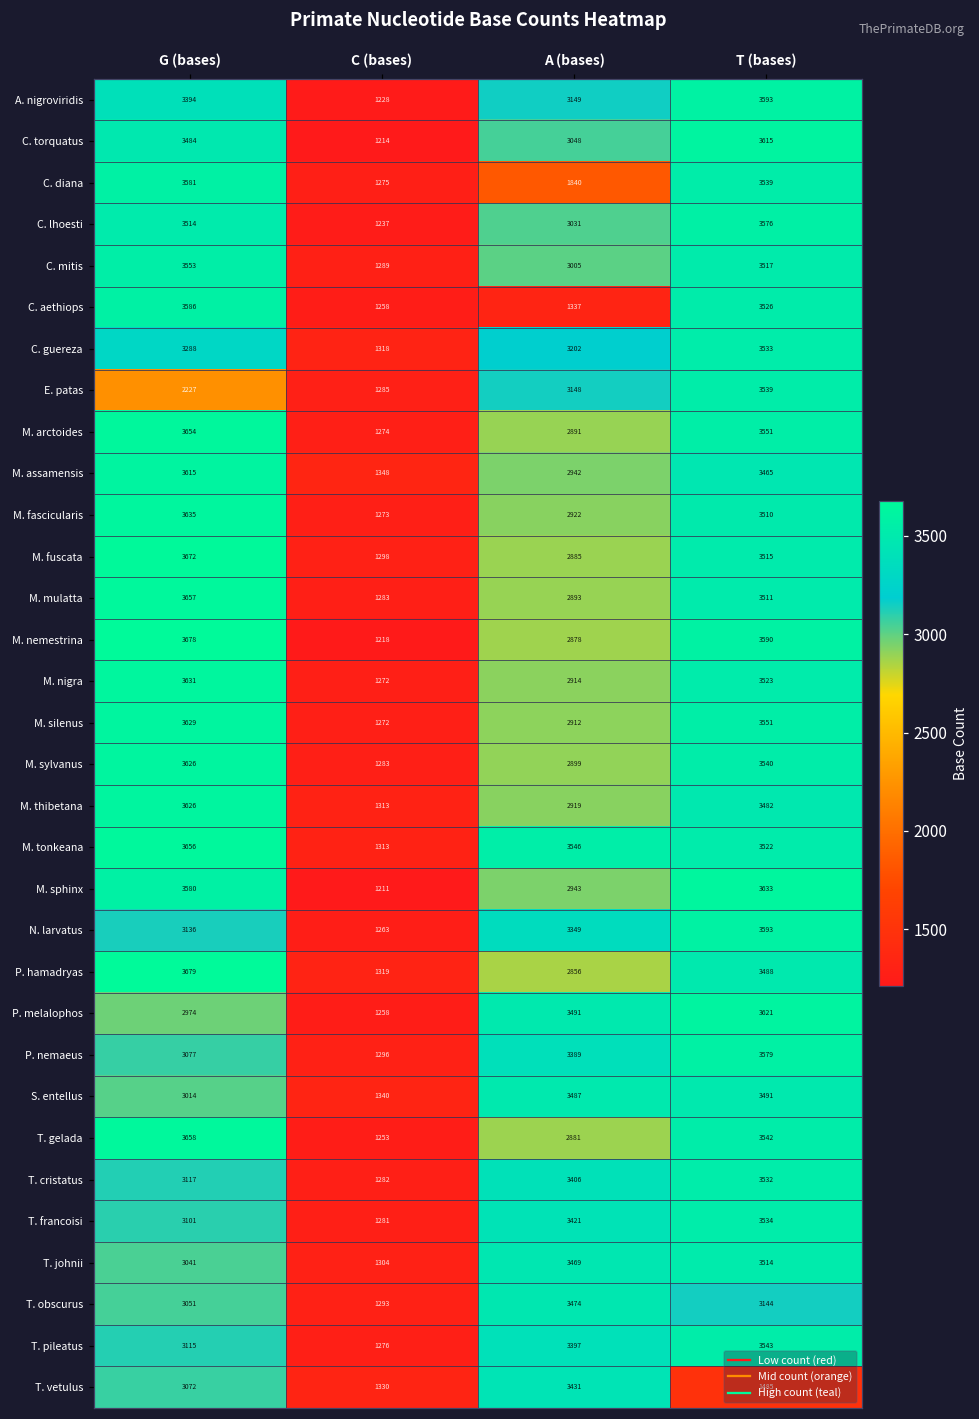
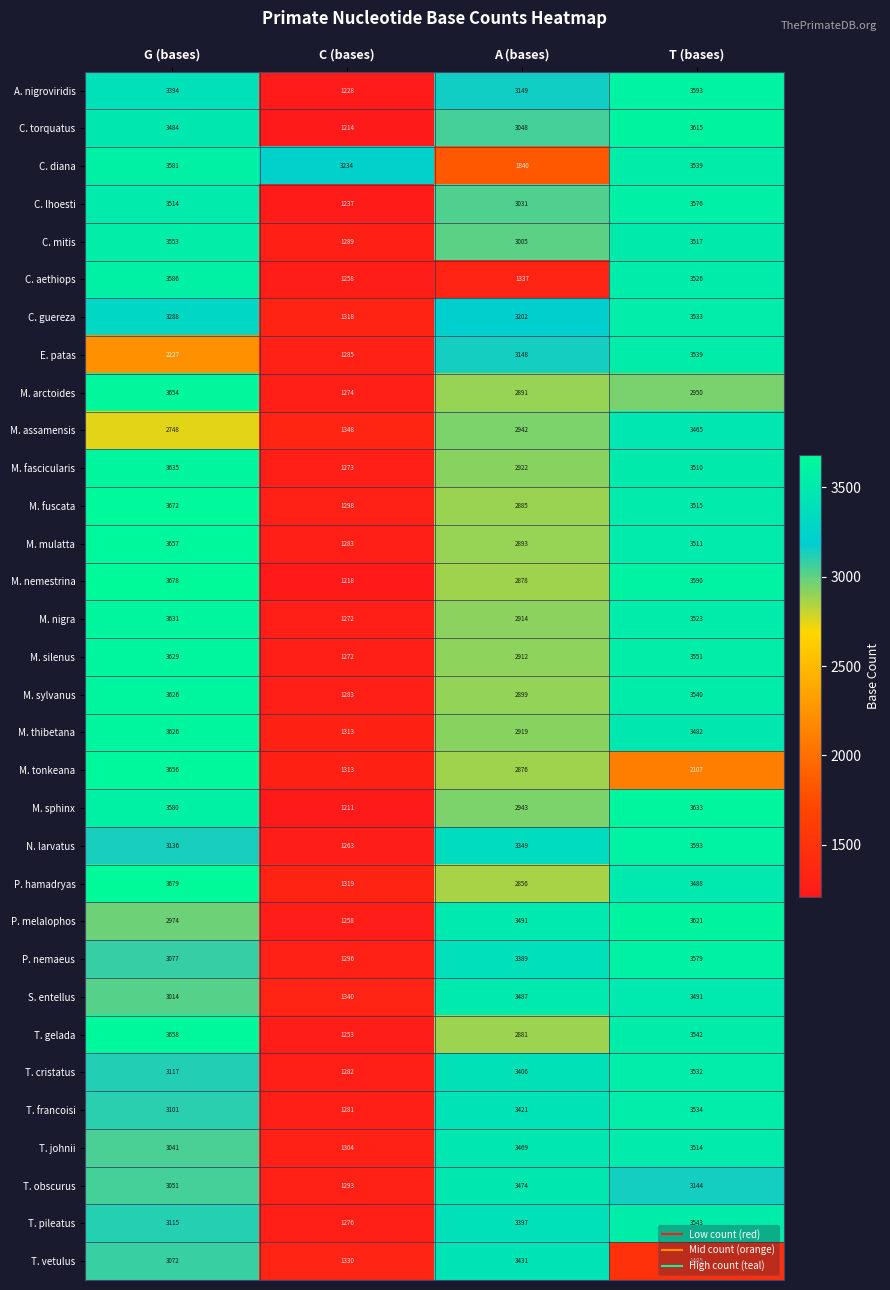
  {
    "A. nigroviridis": {
      "G (bases)": 3394,
      "C (bases)": 1228,
      "A (bases)": 3149,
      "T (bases)": 3593
    },
    "C. torquatus": {
      "G (bases)": 3484,
      "C (bases)": 1214,
      "A (bases)": 3048,
      "T (bases)": 3615
    },
    "C. diana": {
      "G (bases)": 3581,
-     "C (bases)": 1275,
+     "C (bases)": 3234,
      "A (bases)": 1840,
      "T (bases)": 3539
    },
    "C. lhoesti": {
      "G (bases)": 3514,
      "C (bases)": 1237,
      "A (bases)": 3031,
      "T (bases)": 3576
    },
    "C. mitis": {
      "G (bases)": 3553,
      "C (bases)": 1289,
      "A (bases)": 3005,
      "T (bases)": 3517
    },
    "C. aethiops": {
      "G (bases)": 3586,
      "C (bases)": 1258,
      "A (bases)": 1337,
      "T (bases)": 3526
    },
    "C. guereza": {
      "G (bases)": 3288,
      "C (bases)": 1318,
      "A (bases)": 3202,
      "T (bases)": 3533
    },
    "E. patas": {
      "G (bases)": 2227,
      "C (bases)": 1285,
      "A (bases)": 3148,
      "T (bases)": 3539
    },
    "M. arctoides": {
      "G (bases)": 3654,
      "C (bases)": 1274,
      "A (bases)": 2891,
-     "T (bases)": 3551
+     "T (bases)": 2950
    },
    "M. assamensis": {
-     "G (bases)": 3615,
+     "G (bases)": 2748,
      "C (bases)": 1348,
      "A (bases)": 2942,
      "T (bases)": 3465
    },
    "M. fascicularis": {
      "G (bases)": 3635,
      "C (bases)": 1273,
      "A (bases)": 2922,
      "T (bases)": 3510
    },
    "M. fuscata": {
      "G (bases)": 3672,
      "C (bases)": 1298,
      "A (bases)": 2885,
      "T (bases)": 3515
    },
    "M. mulatta": {
      "G (bases)": 3657,
      "C (bases)": 1283,
      "A (bases)": 2893,
      "T (bases)": 3511
    },
    "M. nemestrina": {
      "G (bases)": 3678,
      "C (bases)": 1218,
      "A (bases)": 2878,
      "T (bases)": 3590
    },
    "M. nigra": {
      "G (bases)": 3631,
      "C (bases)": 1272,
      "A (bases)": 2914,
      "T (bases)": 3523
    },
    "M. silenus": {
      "G (bases)": 3629,
      "C (bases)": 1272,
      "A (bases)": 2912,
      "T (bases)": 3551
    },
    "M. sylvanus": {
      "G (bases)": 3626,
      "C (bases)": 1283,
      "A (bases)": 2899,
      "T (bases)": 3540
    },
    "M. thibetana": {
      "G (bases)": 3626,
      "C (bases)": 1313,
      "A (bases)": 2919,
      "T (bases)": 3482
    },
    "M. tonkeana": {
      "G (bases)": 3656,
      "C (bases)": 1313,
-     "A (bases)": 3546,
-     "T (bases)": 3522
+     "A (bases)": 2876,
+     "T (bases)": 2107
    },
    "M. sphinx": {
      "G (bases)": 3580,
      "C (bases)": 1211,
      "A (bases)": 2943,
      "T (bases)": 3633
    },
    "N. larvatus": {
      "G (bases)": 3136,
      "C (bases)": 1263,
      "A (bases)": 3349,
      "T (bases)": 3593
    },
    "P. hamadryas": {
      "G (bases)": 3679,
      "C (bases)": 1319,
      "A (bases)": 2856,
      "T (bases)": 3488
    },
    "P. melalophos": {
      "G (bases)": 2974,
      "C (bases)": 1258,
      "A (bases)": 3491,
      "T (bases)": 3621
    },
    "P. nemaeus": {
      "G (bases)": 3077,
      "C (bases)": 1296,
      "A (bases)": 3389,
      "T (bases)": 3579
    },
    "S. entellus": {
      "G (bases)": 3014,
      "C (bases)": 1340,
      "A (bases)": 3487,
      "T (bases)": 3491
    },
    "T. gelada": {
      "G (bases)": 3658,
      "C (bases)": 1253,
      "A (bases)": 2881,
      "T (bases)": 3542
    },
    "T. cristatus": {
      "G (bases)": 3117,
      "C (bases)": 1282,
      "A (bases)": 3406,
      "T (bases)": 3532
    },
    "T. francoisi": {
      "G (bases)": 3101,
      "C (bases)": 1281,
      "A (bases)": 3421,
      "T (bases)": 3534
    },
    "T. johnii": {
      "G (bases)": 3041,
      "C (bases)": 1304,
      "A (bases)": 3469,
      "T (bases)": 3514
    },
    "T. obscurus": {
      "G (bases)": 3051,
      "C (bases)": 1293,
      "A (bases)": 3474,
      "T (bases)": 3144
    },
    "T. pileatus": {
      "G (bases)": 3115,
      "C (bases)": 1276,
      "A (bases)": 3397
    },
    "T. vetulus": {
      "G (bases)": 3072,
      "C (bases)": 1330,
      "A (bases)": 3431
    }
  }
